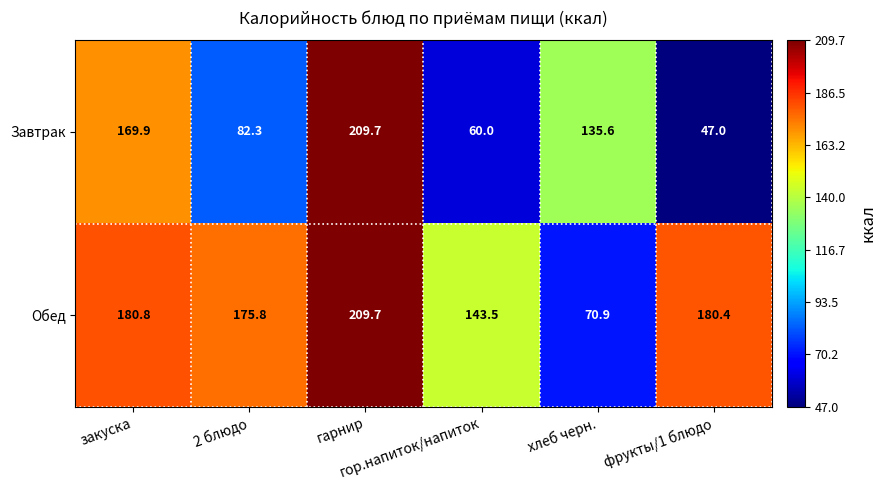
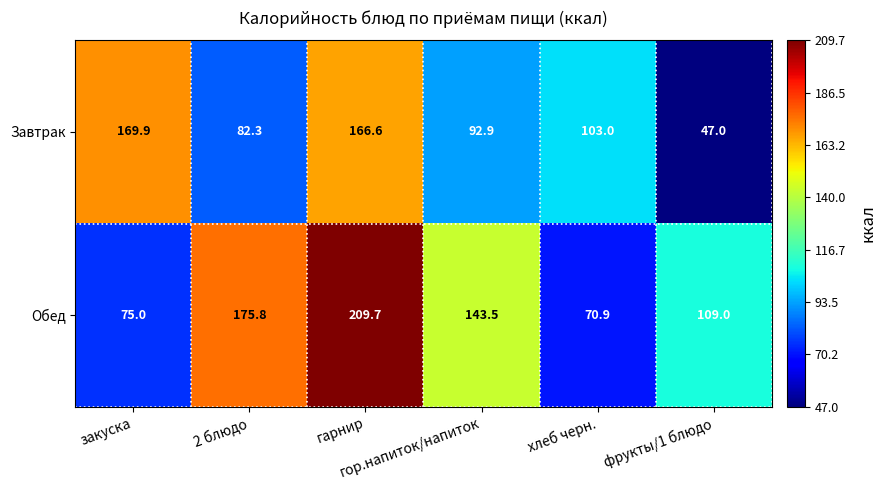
  {
    "Завтрак": {
      "закуска": 169.9,
      "2 блюдо": 82.3,
-     "гарнир": 209.7,
-     "гор.напиток/напиток": 60.0,
-     "хлеб черн.": 135.6,
+     "гарнир": 166.6,
+     "гор.напиток/напиток": 92.9,
+     "хлеб черн.": 103.0,
      "фрукты/1 блюдо": 47.0
    },
    "Обед": {
-     "закуска": 180.8,
+     "закуска": 75.0,
      "2 блюдо": 175.8,
      "гарнир": 209.7,
      "гор.напиток/напиток": 143.5,
      "хлеб черн.": 70.9,
-     "фрукты/1 блюдо": 180.4
+     "фрукты/1 блюдо": 109.0
    }
  }
